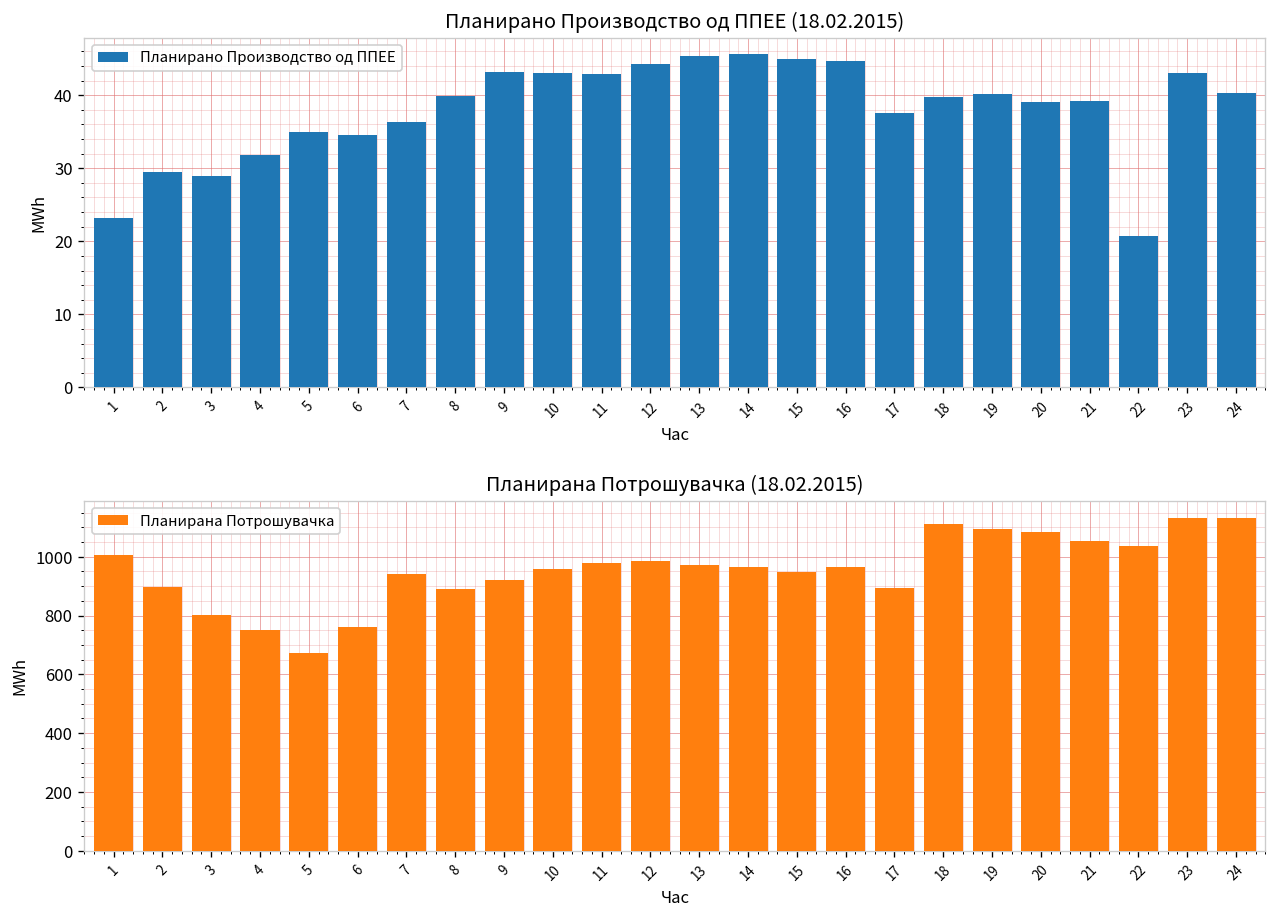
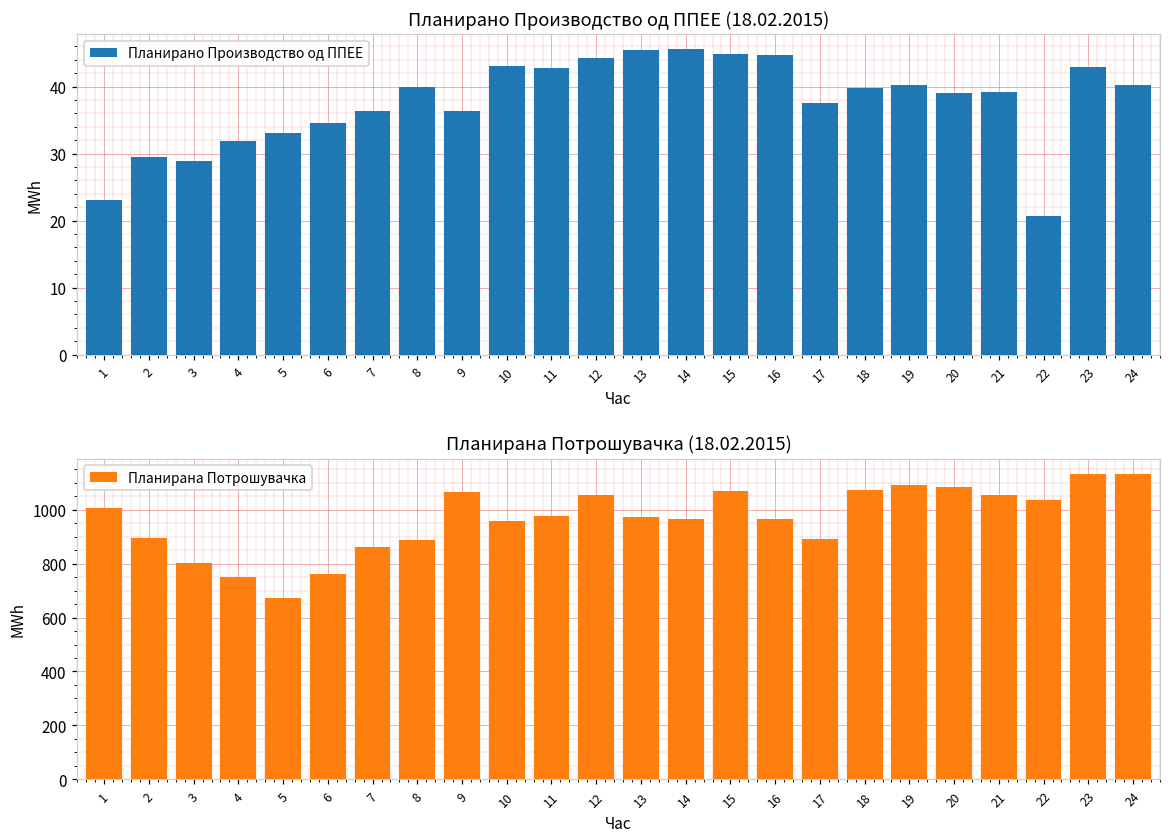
  {
    "Планирано Производство од ППЕЕ (18.02.2015)": {
      "1": 23,
      "2": 29,
      "3": 29,
      "4": 32,
-     "5": 35,
+     "5": 33,
      "6": 35,
      "7": 36,
      "8": 40,
-     "9": 43,
+     "9": 36,
      "10": 43,
      "11": 43,
      "12": 44,
      "13": 45,
      "14": 46,
      "15": 45,
      "16": 45,
      "17": 38,
      "18": 40,
      "19": 40,
      "20": 39,
      "21": 39,
      "22": 21,
      "23": 43,
      "24": 40
    },
    "Планирана Потрошувачка (18.02.2015)": {
      "1": 1010,
      "2": 900,
      "3": 800,
      "4": 750,
      "5": 670,
      "6": 760,
-     "7": 940,
+     "7": 860,
      "8": 890,
-     "9": 920,
+     "9": 1070,
      "10": 960,
      "11": 980,
-     "12": 990,
+     "12": 1050,
      "13": 970,
      "14": 960,
-     "15": 950,
+     "15": 1070,
      "16": 960,
      "17": 890,
-     "18": 1110,
+     "18": 1070,
      "19": 1090,
      "20": 1080,
      "21": 1050,
      "22": 1040,
      "23": 1130,
      "24": 1130
    }
  }
